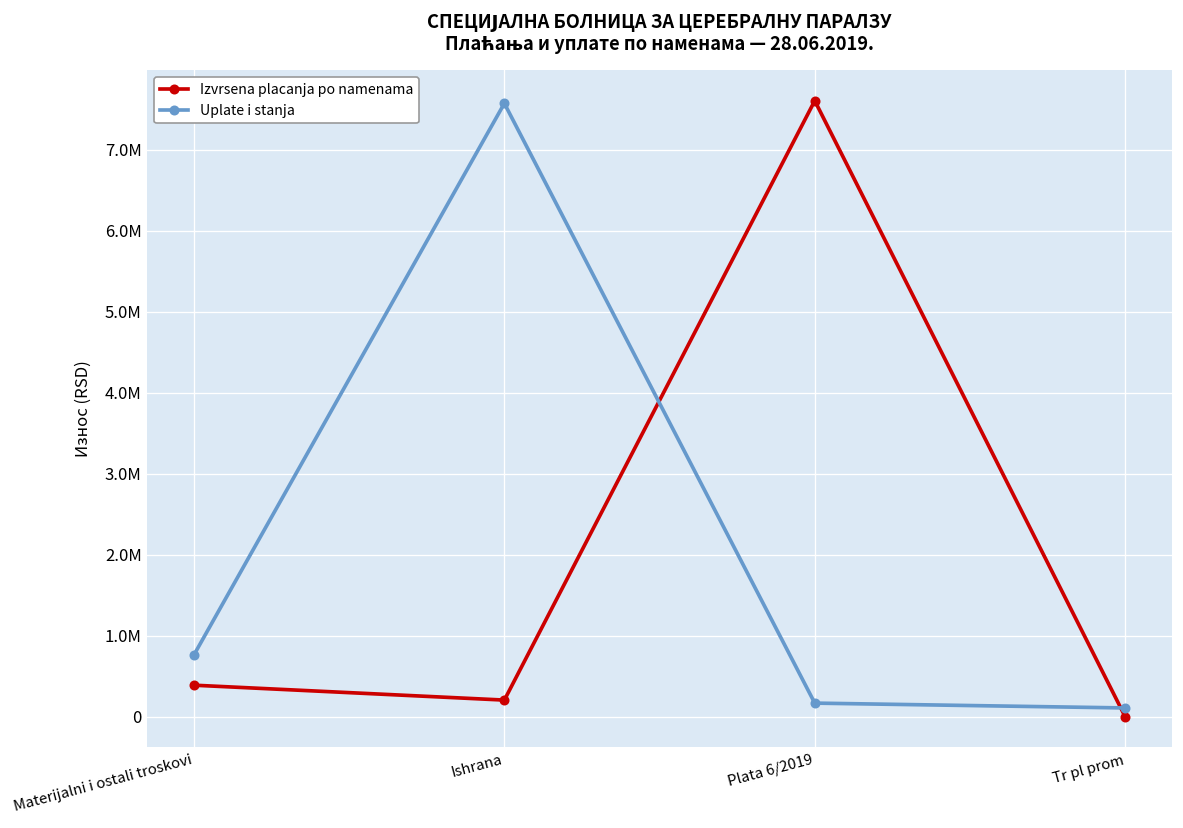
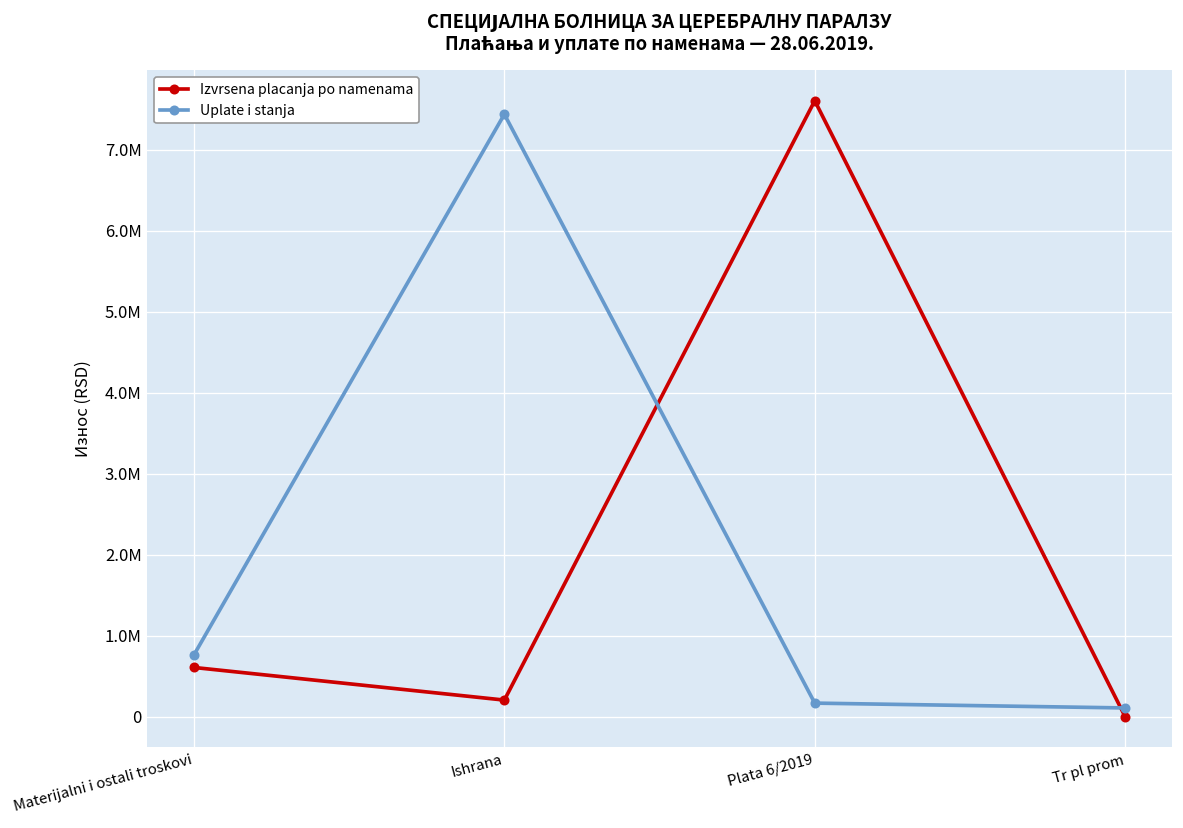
  {
    "Izvrsena placanja po namenama": {
-     "Materijalni i ostali troskovi": 400000,
+     "Materijalni i ostali troskovi": 600000,
      "Ishrana": 200000,
      "Plata 6/2019": 7600000,
      "Tr pl prom": 0
    },
    "Uplate i stanja": {
      "Materijalni i ostali troskovi": 800000,
-     "Ishrana": 7600000,
+     "Ishrana": 7400000,
      "Plata 6/2019": 200000,
      "Tr pl prom": 100000
    }
  }
